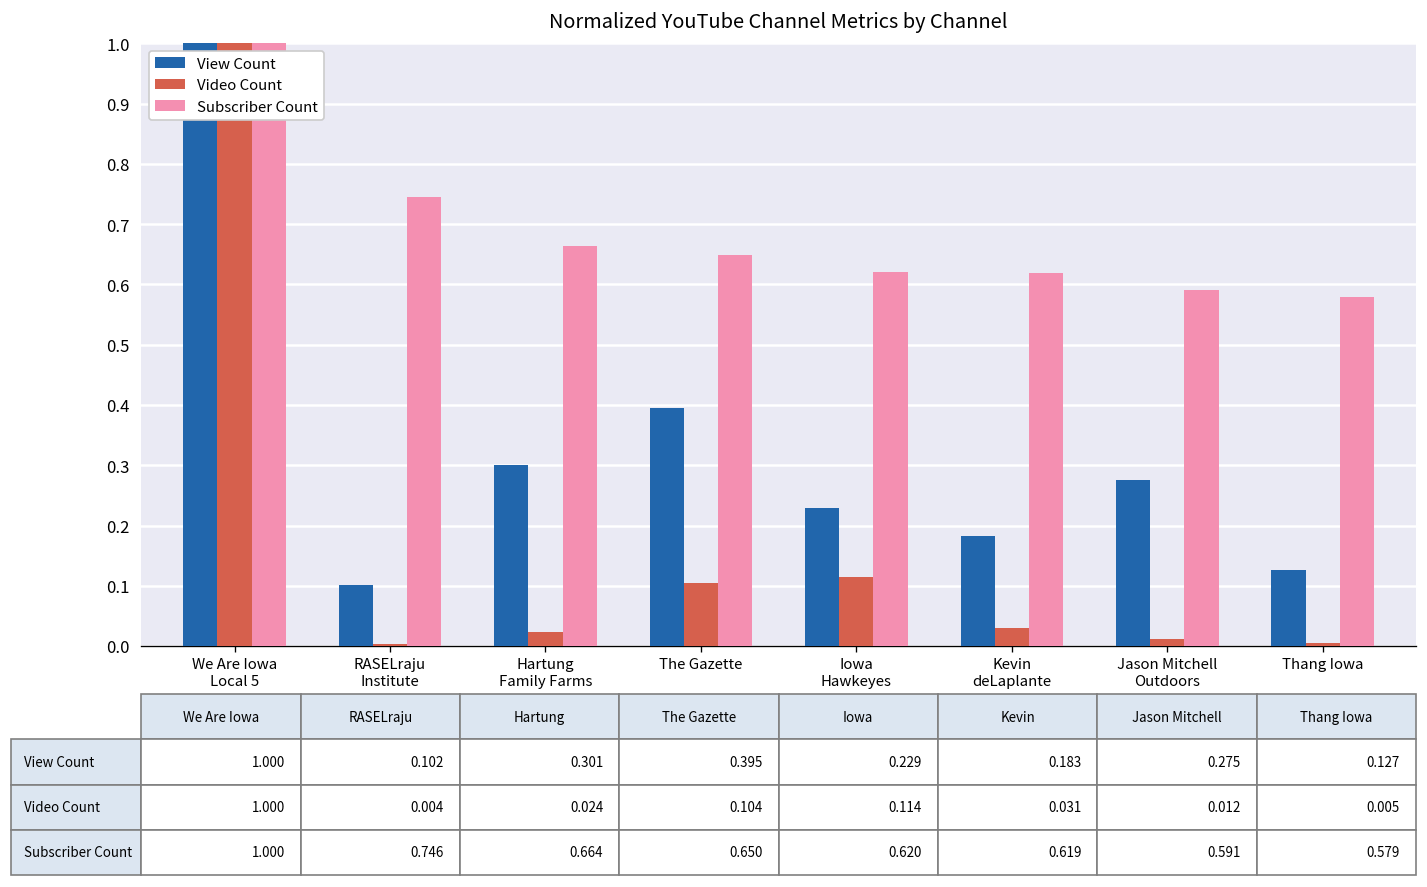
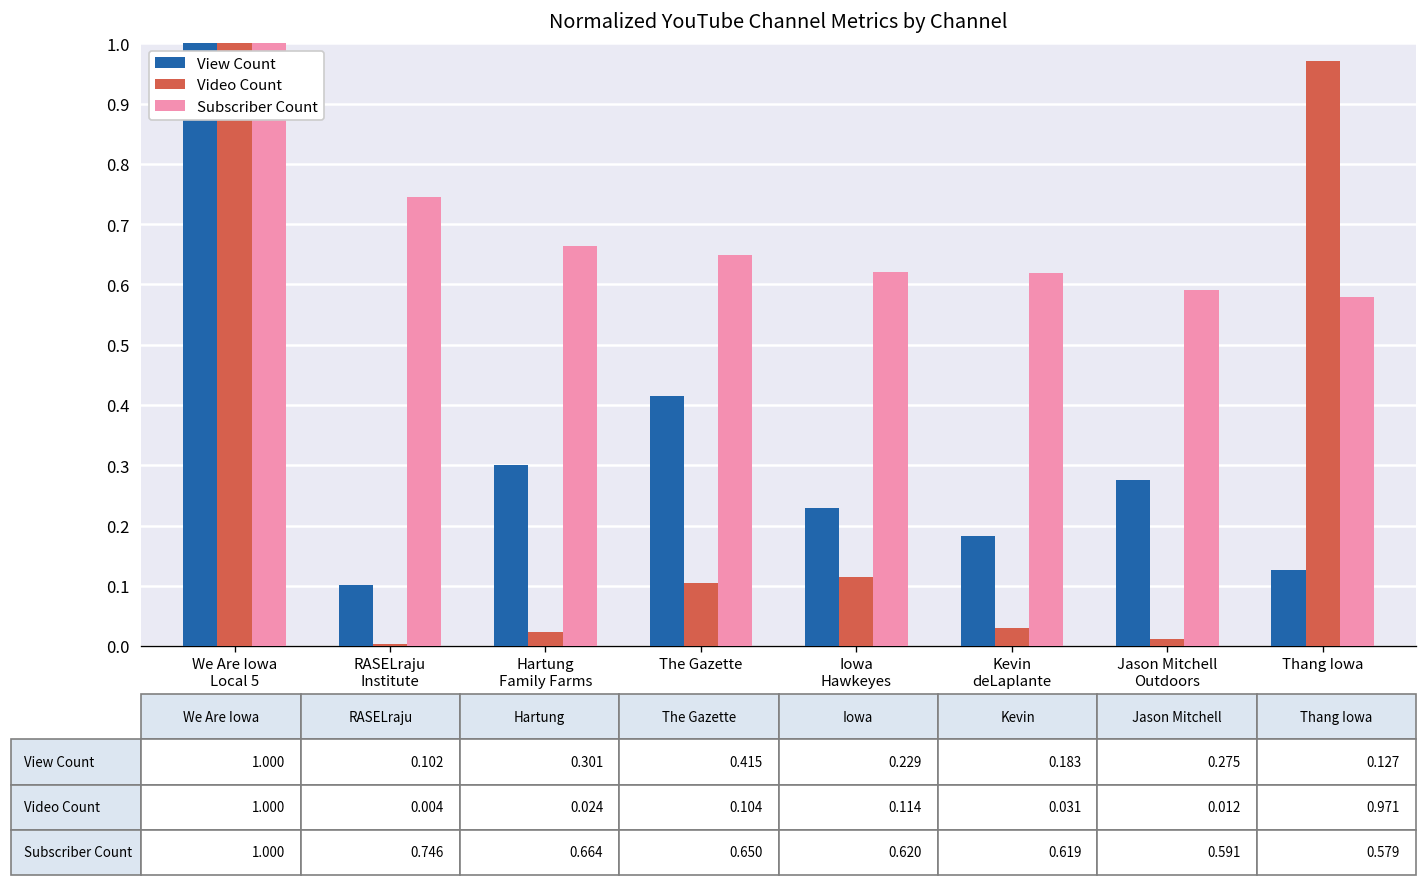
  {
    "View Count": {
-     "The Gazette": 0.395
+     "The Gazette": 0.415
    },
    "Video Count": {
-     "Thang Iowa": 0.005
+     "Thang Iowa": 0.971
    },
    "Subscriber Count": {
      "We Are Iowa Local 5": 1.00,
      "RASELraju Institute": 0.75,
      "Hartung Family Farms": 0.66,
      "The Gazette": 0.65,
      "Iowa Hawkeyes": 0.62,
      "Kevin deLaplante": 0.62,
      "Jason Mitchell Outdoors": 0.59,
      "Thang Iowa": 0.58
    }
  }
